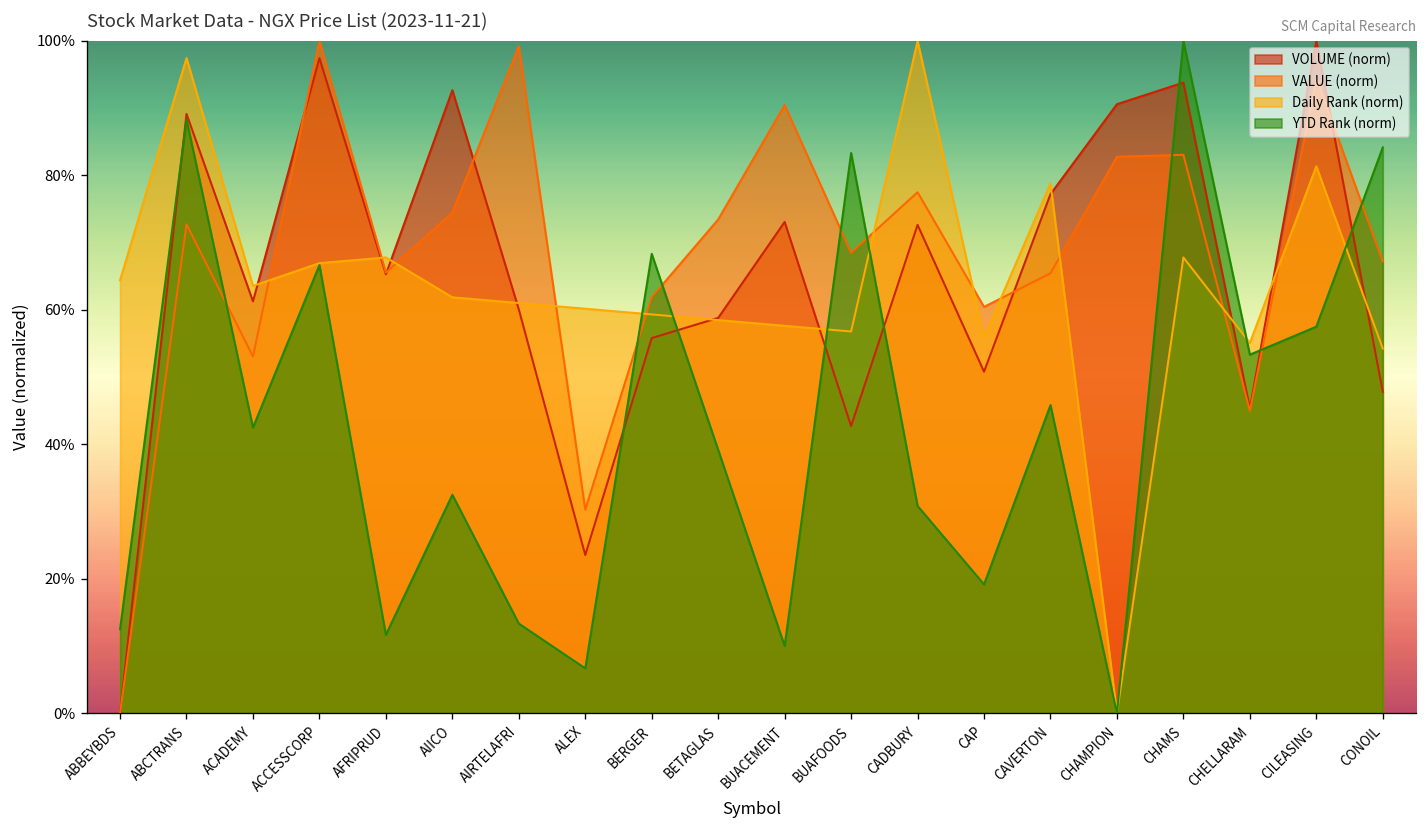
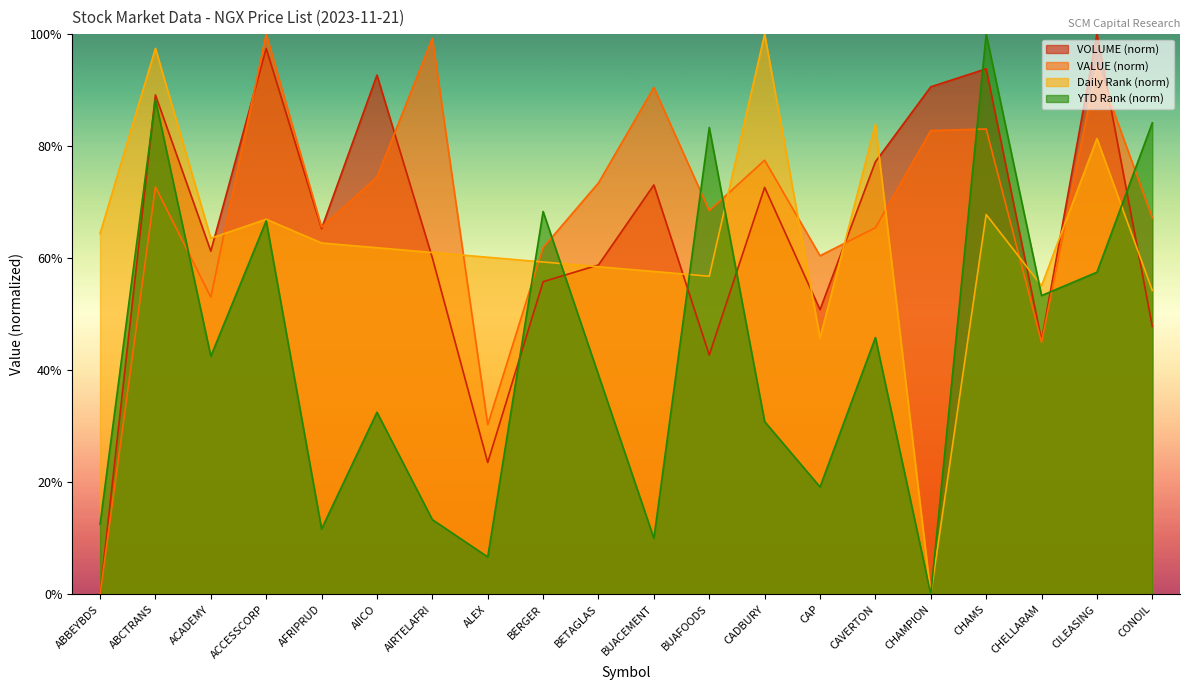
  {
    "VOLUME (norm)": {
      "ABCTRANS": "89%",
      "ACADEMY": "61%",
      "ACCESSCORP": "97%",
      "AIICO": "93%",
      "AIRTELAFRI": "60%",
      "ALEX": "24%",
      "BERGER": "56%",
      "BUACEMENT": "73%",
      "BUAFOODS": "43%",
      "CADBURY": "73%",
      "CAP": "51%",
      "CAVERTON": "77%",
      "CHAMPION": "91%",
      "CHAMS": "94%",
      "CILEASING": "100%",
      "CONOIL": "48%"
    },
    "VALUE (norm)": {
      "ABCTRANS": "73%",
      "ACADEMY": "53%",
      "ACCESSCORP": "100%",
      "AIICO": "74%",
      "AIRTELAFRI": "99%",
      "ALEX": "30%",
      "BERGER": "62%",
      "BETAGLAS": "73%",
      "BUACEMENT": "90%",
      "BUAFOODS": "68%",
      "CADBURY": "77%",
      "CAP": "60%",
      "CAVERTON": "65%",
      "CHAMPION": "83%",
      "CHAMS": "83%",
      "CONOIL": "67%"
    },
    "Daily Rank (norm)": {
      "ABBEYBDS": "64%",
      "ABCTRANS": "97%",
      "ACADEMY": "64%",
-     "AFRIPRUD": "68%",
+     "AFRIPRUD": "63%",
      "AIICO": "62%",
      "AIRTELAFRI": "61%",
      "ALEX": "60%",
      "BERGER": "59%",
      "BUACEMENT": "58%",
      "BUAFOODS": "57%",
      "CADBURY": "100%",
-     "CAP": "56%",
-     "CAVERTON": "79%",
+     "CAP": "46%",
+     "CAVERTON": "84%",
      "CHAMS": "68%",
      "CHELLARAM": "55%",
      "CILEASING": "81%",
      "CONOIL": "54%"
    },
    "YTD Rank (norm)": {
      "ABBEYBDS": "13%",
      "ABCTRANS": "88%",
      "ACADEMY": "43%",
      "AFRIPRUD": "12%",
      "AIICO": "33%",
      "AIRTELAFRI": "13%",
      "ALEX": "7%",
      "BERGER": "68%",
      "BETAGLAS": "39%",
      "BUACEMENT": "10%",
      "BUAFOODS": "83%",
      "CADBURY": "31%",
      "CAP": "19%",
      "CAVERTON": "46%",
      "CHAMS": "100%",
      "CHELLARAM": "53%",
      "CILEASING": "57%",
      "CONOIL": "84%"
    }
  }
